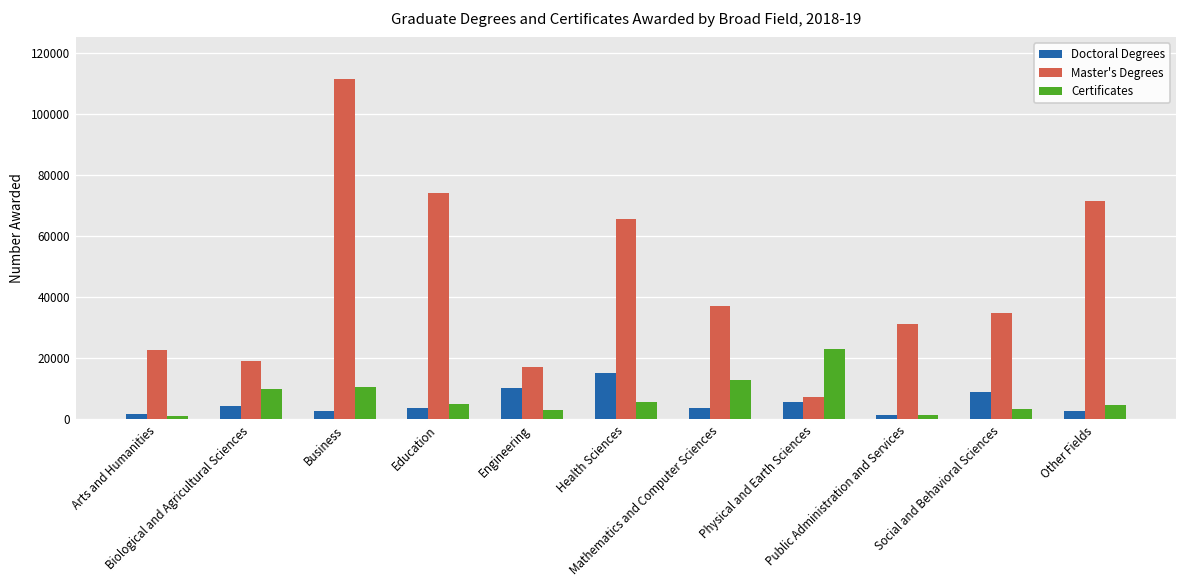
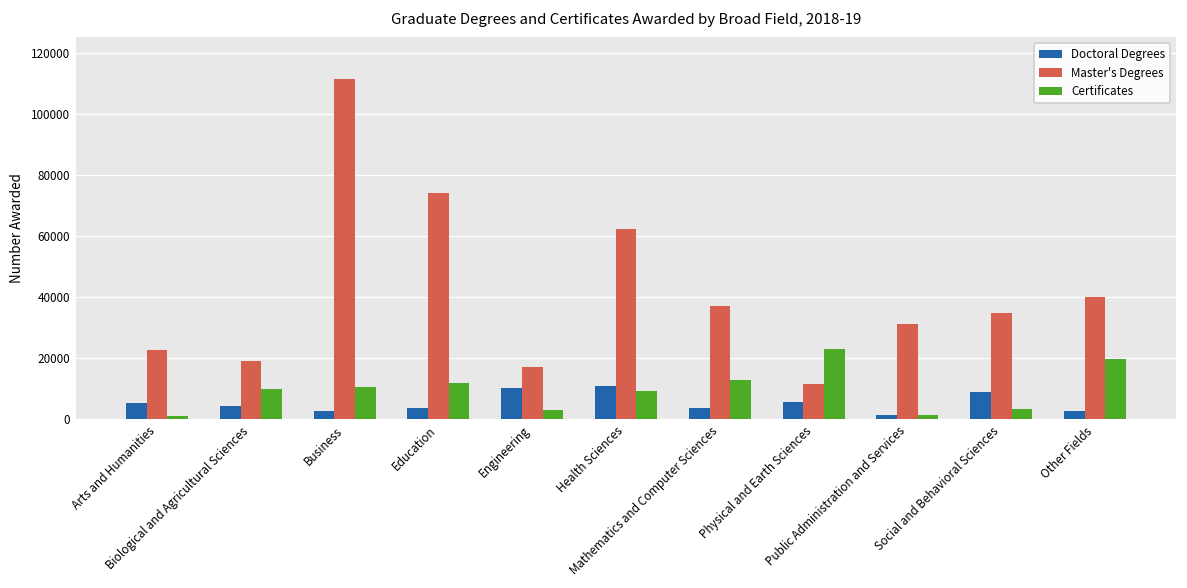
  {
    "Doctoral Degrees": {
-     "Arts and Humanities": 2000,
+     "Arts and Humanities": 5000,
      "Biological and Agricultural Sciences": 4000,
      "Business": 3000,
      "Education": 4000,
      "Engineering": 10000,
-     "Health Sciences": 15000,
+     "Health Sciences": 11000,
      "Mathematics and Computer Sciences": 3000,
      "Physical and Earth Sciences": 6000,
      "Public Administration and Services": 1000,
      "Social and Behavioral Sciences": 9000,
      "Other Fields": 3000
    },
    "Master's Degrees": {
      "Arts and Humanities": 23000,
      "Biological and Agricultural Sciences": 19000,
      "Business": 111000,
      "Education": 74000,
      "Engineering": 17000,
-     "Health Sciences": 65000,
+     "Health Sciences": 62000,
      "Mathematics and Computer Sciences": 37000,
-     "Physical and Earth Sciences": 7000,
+     "Physical and Earth Sciences": 11000,
      "Public Administration and Services": 31000,
      "Social and Behavioral Sciences": 35000,
-     "Other Fields": 72000
+     "Other Fields": 40000
    },
    "Certificates": {
      "Arts and Humanities": 1000,
      "Biological and Agricultural Sciences": 10000,
      "Business": 11000,
-     "Education": 5000,
+     "Education": 12000,
      "Engineering": 3000,
-     "Health Sciences": 5000,
+     "Health Sciences": 9000,
      "Mathematics and Computer Sciences": 13000,
      "Physical and Earth Sciences": 23000,
      "Public Administration and Services": 1000,
      "Social and Behavioral Sciences": 3000,
-     "Other Fields": 4000
+     "Other Fields": 20000
    }
  }
